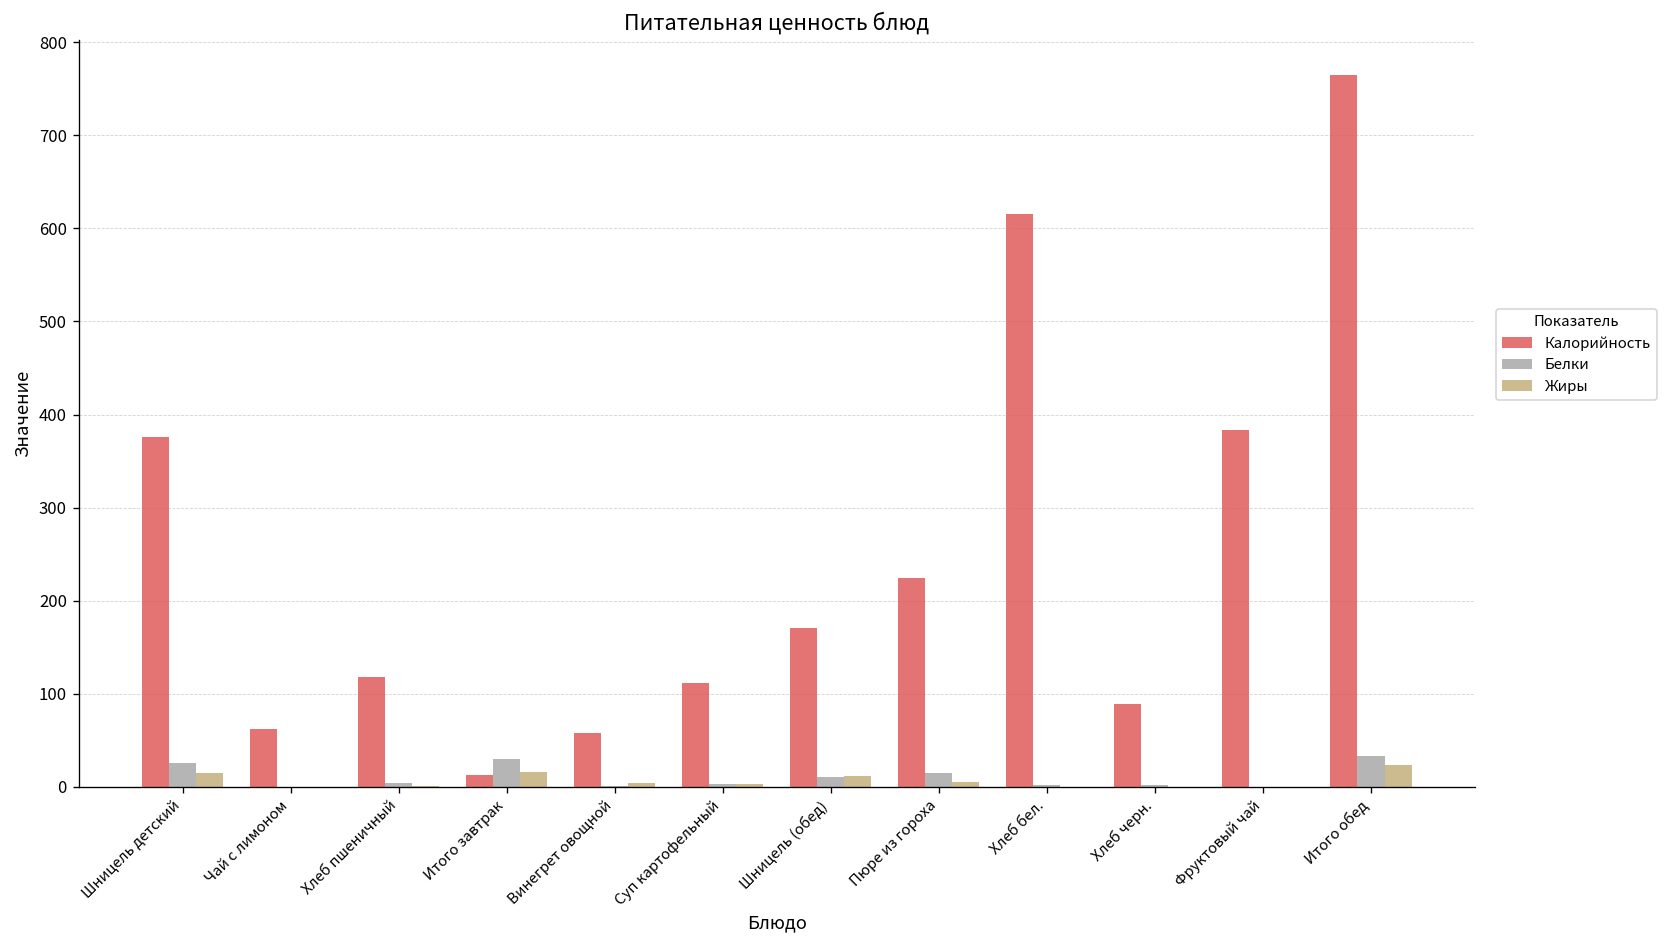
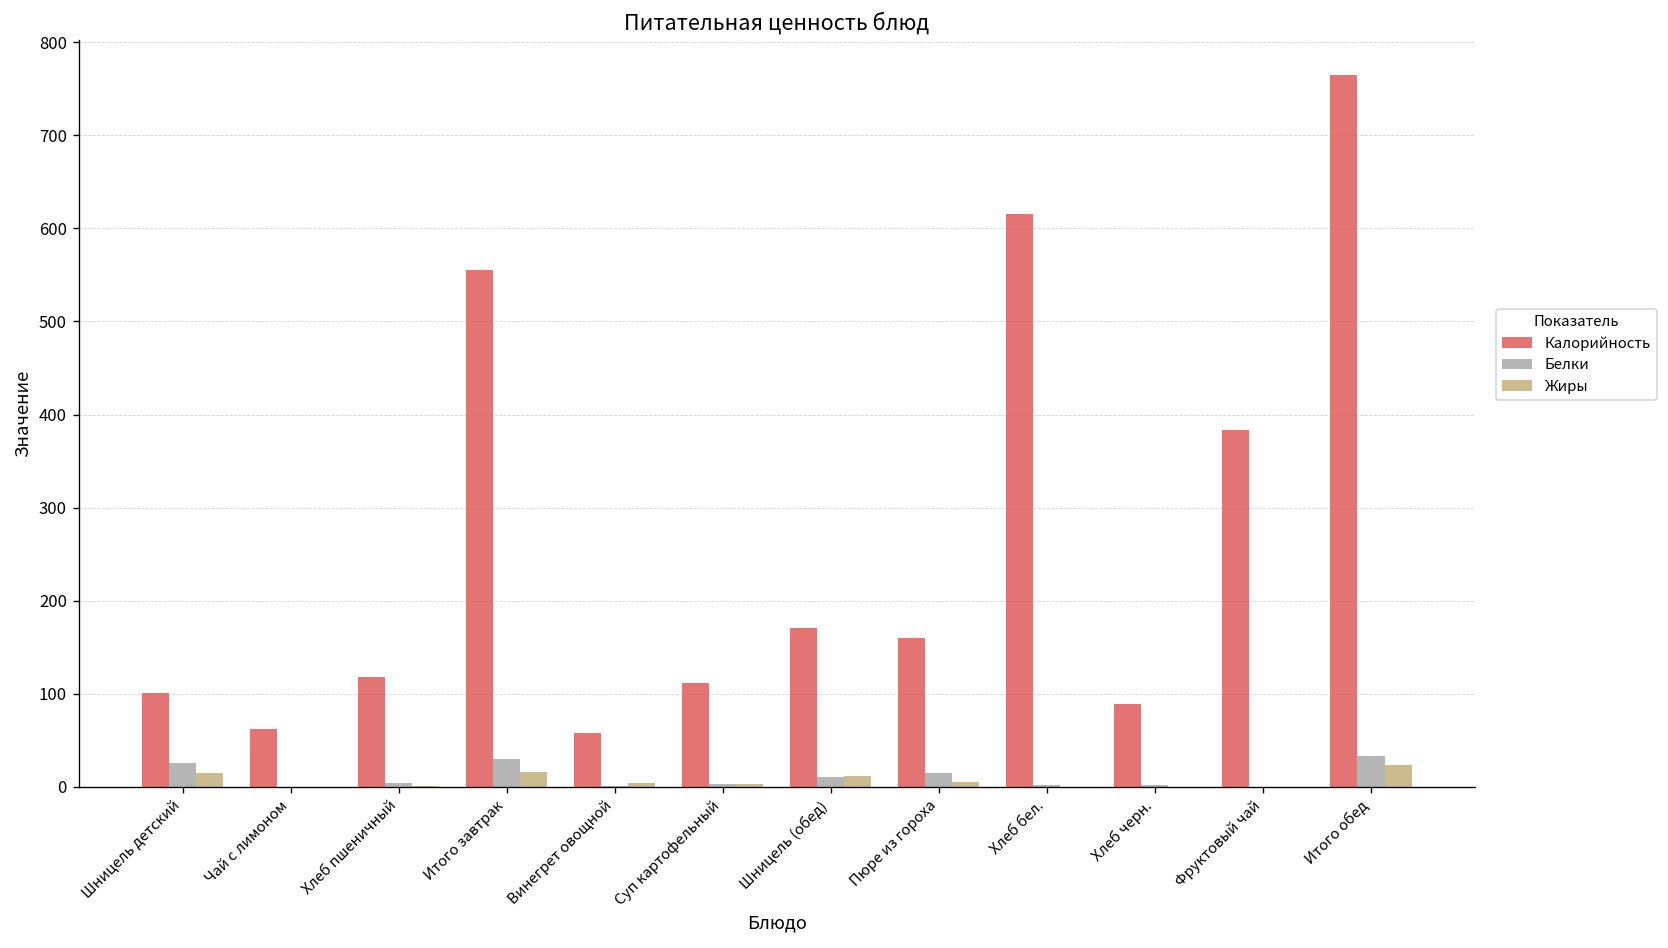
  {
    "Калорийность": {
-     "Шницель детский": 380,
+     "Шницель детский": 100,
      "Чай с лимоном": 60,
      "Хлеб пшеничный": 120,
-     "Итого завтрак": 10,
+     "Итого завтрак": 560,
      "Винегрет овощной": 60,
      "Суп картофельный": 110,
      "Шницель (обед)": 170,
-     "Пюре из гороха": 220,
+     "Пюре из гороха": 160,
      "Хлеб бел.": 620,
      "Хлеб черн.": 90,
      "Фруктовый чай": 380,
      "Итого обед": 760
    }
  }
